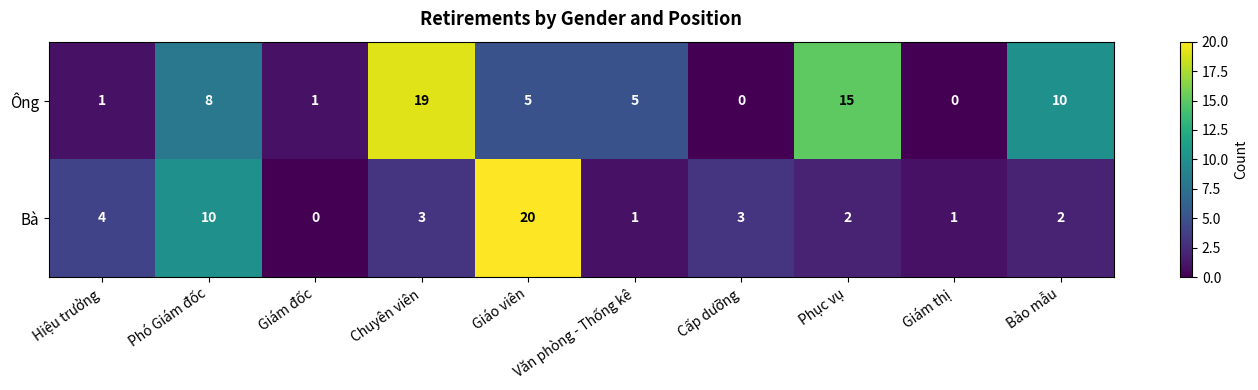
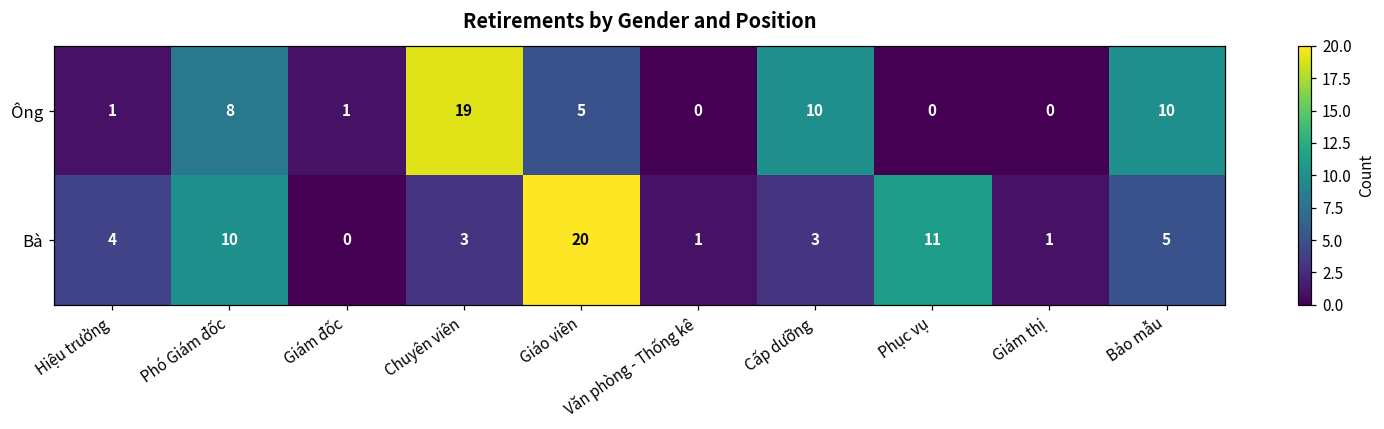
  {
    "Ông": {
      "Hiệu trưởng": 1,
      "Phó Giám đốc": 8,
      "Giám đốc": 1,
      "Chuyên viên": 19,
      "Giáo viên": 5,
-     "Văn phòng - Thống kê": 5,
-     "Cấp dưỡng": 0,
-     "Phục vụ": 15,
+     "Văn phòng - Thống kê": 0,
+     "Cấp dưỡng": 10,
+     "Phục vụ": 0,
      "Giám thị": 0,
      "Bảo mẫu": 10
    },
    "Bà": {
      "Hiệu trưởng": 4,
      "Phó Giám đốc": 10,
      "Giám đốc": 0,
      "Chuyên viên": 3,
      "Giáo viên": 20,
      "Văn phòng - Thống kê": 1,
      "Cấp dưỡng": 3,
-     "Phục vụ": 2,
+     "Phục vụ": 11,
      "Giám thị": 1,
-     "Bảo mẫu": 2
+     "Bảo mẫu": 5
    }
  }
